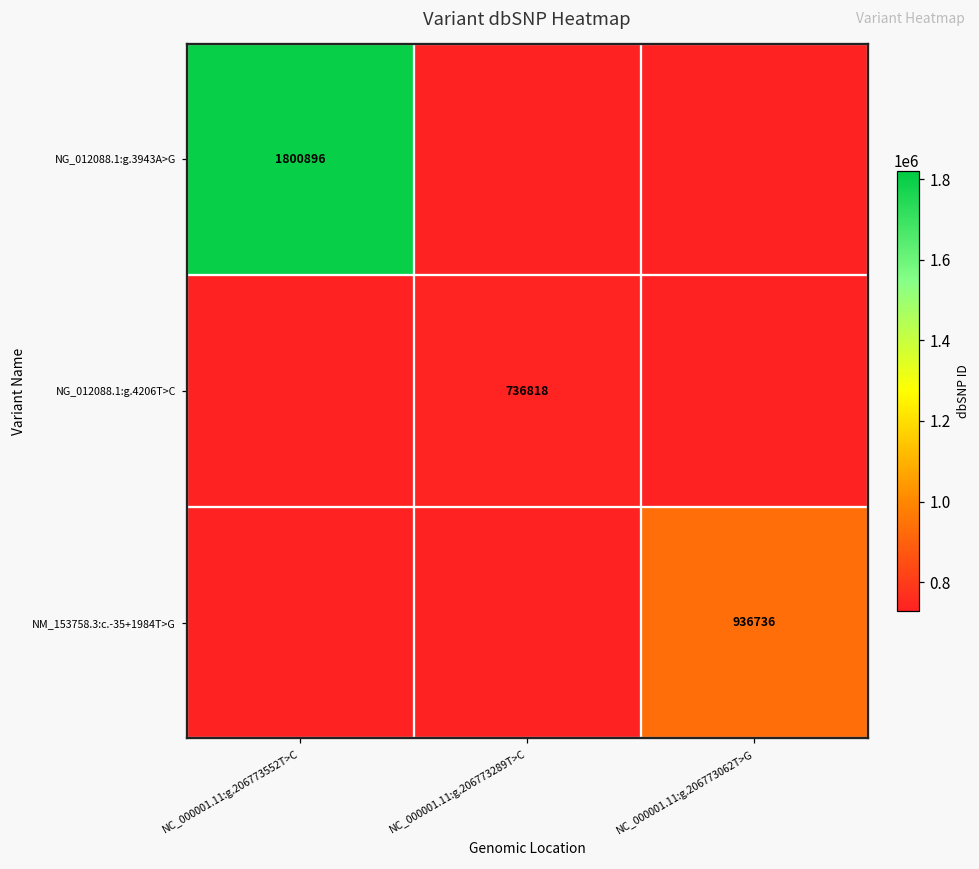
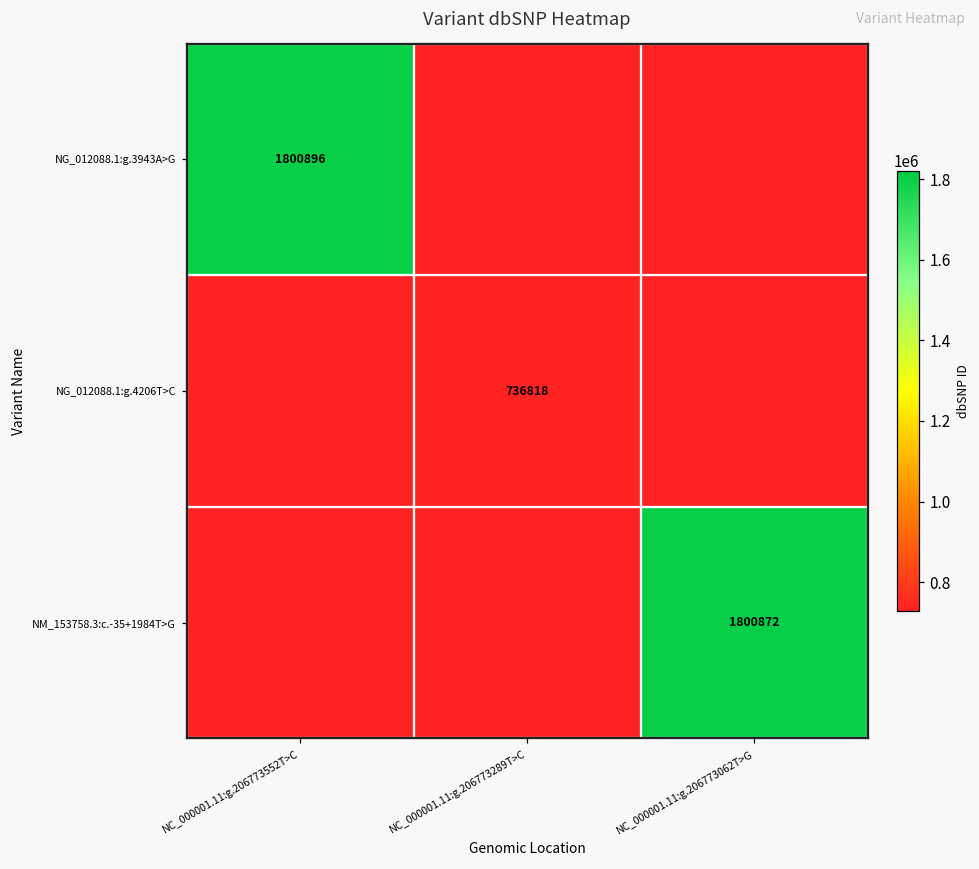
  {
    "NG_012088.1:g.3943A>G": {
      "NC_000001.11:g.206773552T>C": 1800896
    },
    "NG_012088.1:g.4206T>C": {
      "NC_000001.11:g.206773289T>C": 736818
    },
    "NM_153758.3:c.-35+1984T>G": {
-     "NC_000001.11:g.206773062T>G": 936736
+     "NC_000001.11:g.206773062T>G": 1800872
    }
  }
